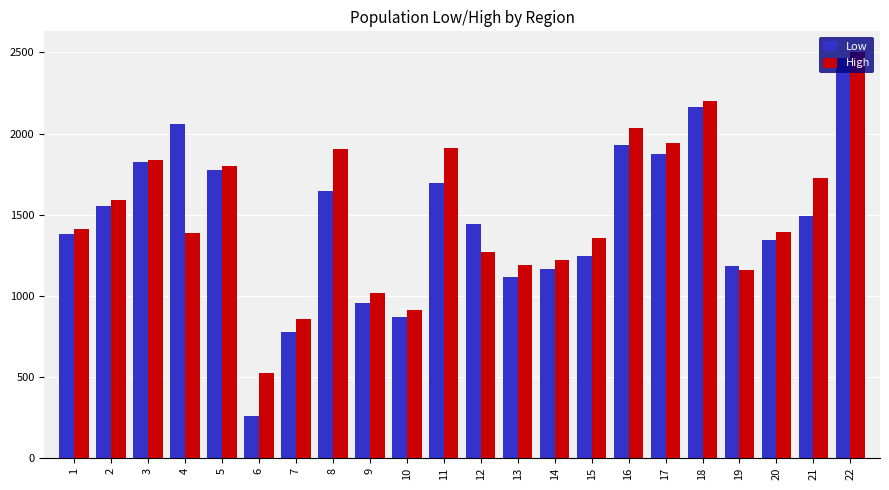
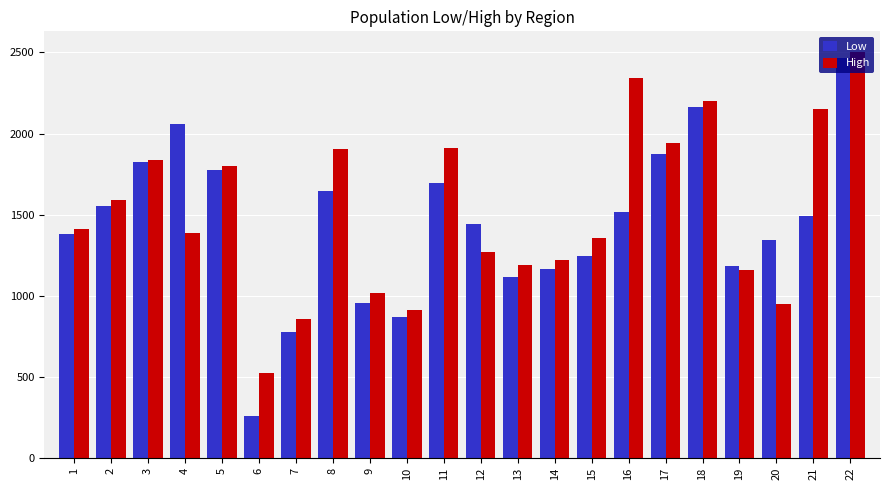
  {
    "Low": {
      "1": 1380,
      "2": 1550,
      "3": 1830,
      "4": 2060,
      "5": 1770,
      "6": 260,
      "7": 770,
      "8": 1640,
      "9": 950,
      "10": 870,
      "11": 1700,
      "12": 1440,
      "13": 1110,
      "14": 1170,
      "15": 1240,
-     "16": 1930,
+     "16": 1510,
      "17": 1870,
      "18": 2170,
      "19": 1180,
      "20": 1340,
      "21": 1490
    },
    "High": {
      "1": 1410,
      "2": 1590,
      "3": 1840,
      "4": 1390,
      "5": 1800,
      "6": 520,
      "7": 860,
      "8": 1900,
      "9": 1020,
      "10": 910,
      "11": 1910,
      "12": 1270,
      "13": 1190,
      "14": 1220,
      "15": 1360,
-     "16": 2040,
+     "16": 2340,
      "17": 1940,
      "18": 2200,
      "19": 1160,
-     "20": 1390,
-     "21": 1730
+     "20": 950,
+     "21": 2150
    }
  }
